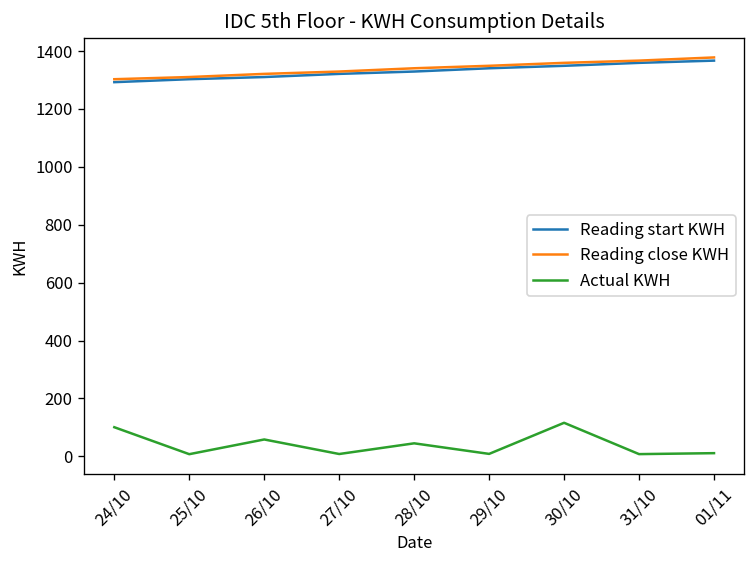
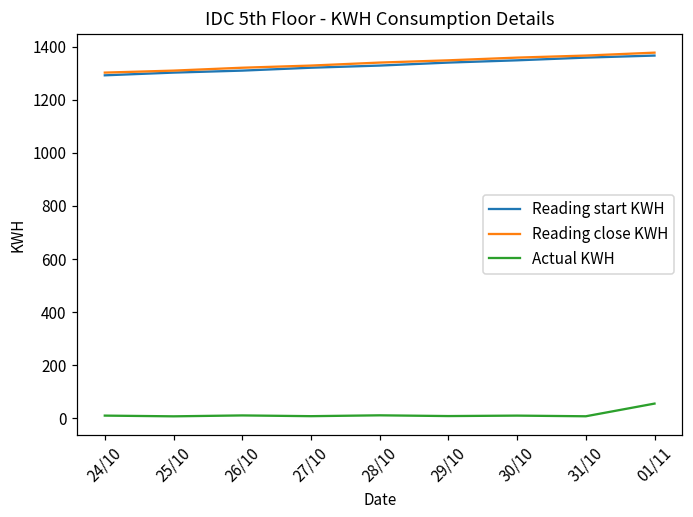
  {
    "Reading start KWH": {
      "26/10": 1310,
      "28/10": 1330,
      "01/11": 1370
    },
    "Reading close KWH": {
      "26/10": 1320,
      "28/10": 1340,
      "01/11": 1380
    },
    "Actual KWH": {
-     "24/10": 100,
+     "24/10": 10,
      "25/10": 10,
-     "26/10": 60,
+     "26/10": 10,
      "27/10": 10,
-     "28/10": 50,
+     "28/10": 10,
      "29/10": 10,
-     "30/10": 120,
+     "30/10": 10,
      "31/10": 10,
-     "01/11": 10
+     "01/11": 60
    }
  }
